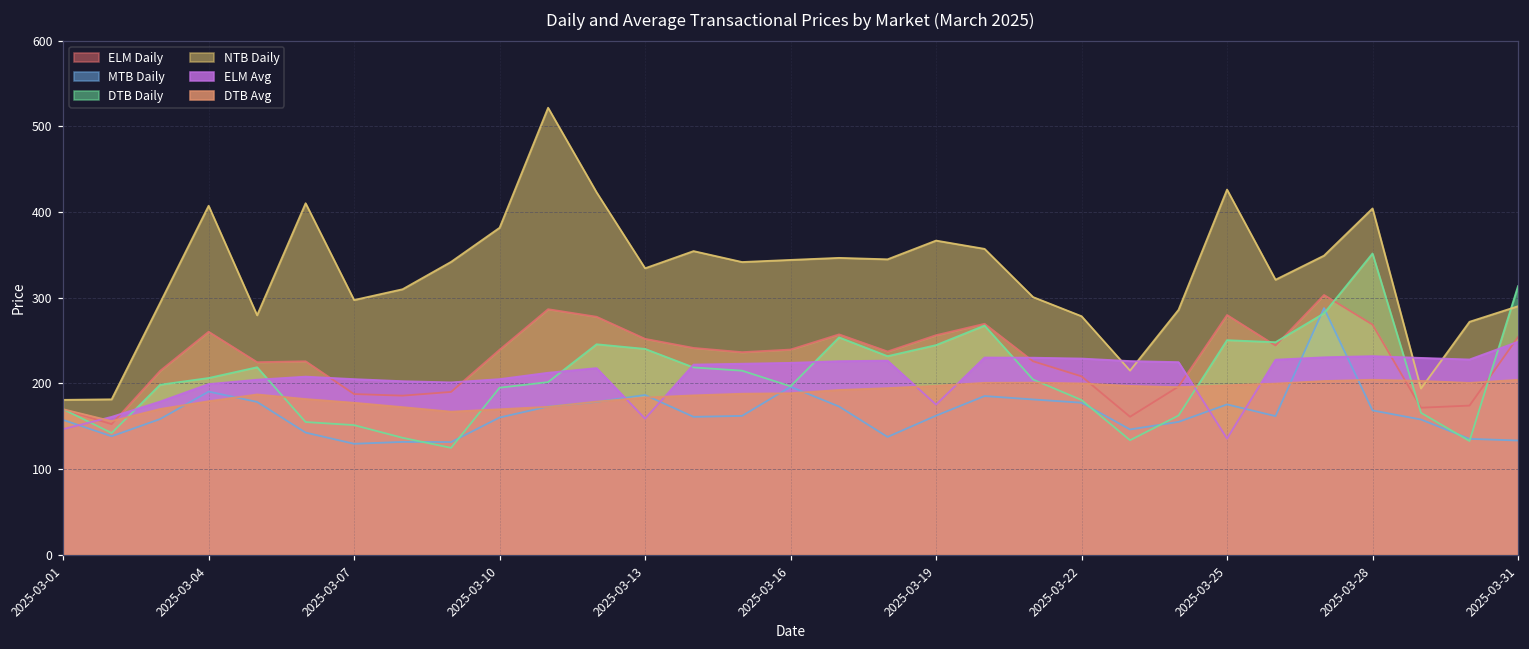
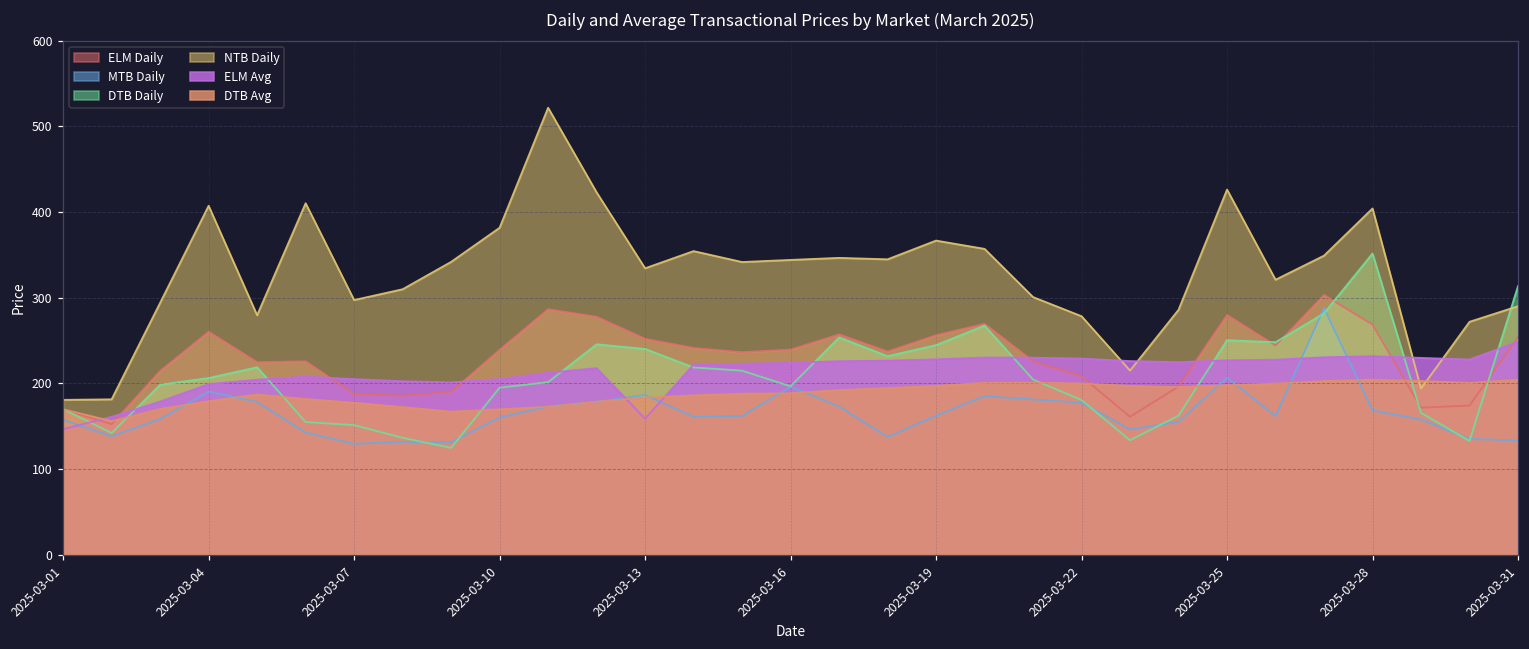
  {
    "MTB Daily": {
      "2025-03-01": 160,
      "2025-03-04": 190,
      "2025-03-07": 130,
      "2025-03-10": 160,
      "2025-03-19": 160,
-     "2025-03-25": 180,
+     "2025-03-25": 210,
      "2025-03-28": 170,
      "2025-03-31": 130
    },
    "DTB Daily": {
      "2025-03-04": 210,
      "2025-03-07": 150,
      "2025-03-10": 190,
      "2025-03-13": 240,
      "2025-03-19": 240,
      "2025-03-25": 250,
      "2025-03-28": 350,
      "2025-03-31": 310
    },
    "ELM Avg": {
      "2025-03-01": 150,
      "2025-03-04": 200,
      "2025-03-07": 200,
      "2025-03-10": 200,
      "2025-03-13": 160,
      "2025-03-16": 220,
-     "2025-03-19": 180,
+     "2025-03-19": 230,
      "2025-03-22": 230,
-     "2025-03-25": 140,
+     "2025-03-25": 230,
      "2025-03-28": 230,
      "2025-03-31": 250
    }
  }
